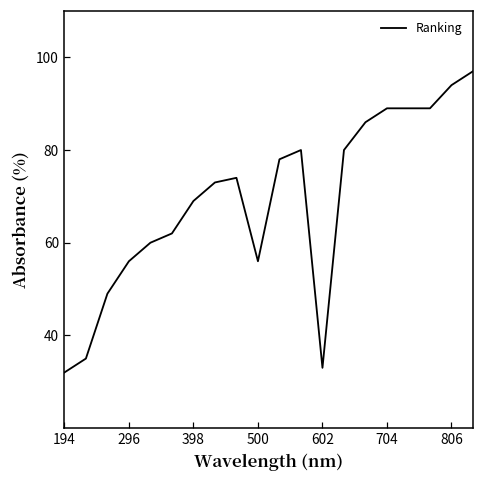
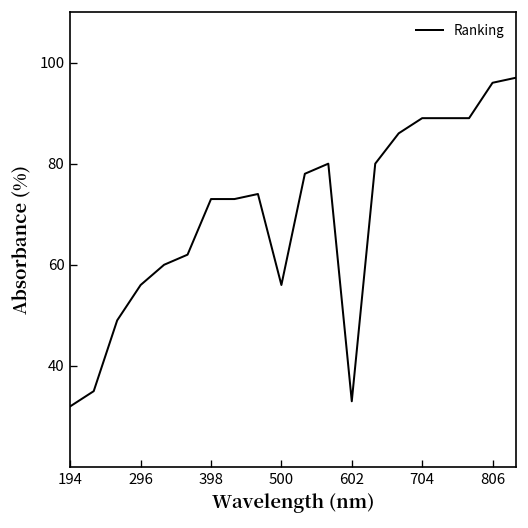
  {
    "194": 32,
    "296": 56,
-   "398": 69,
+   "398": 73,
    "500": 56,
    "602": 33,
    "704": 89,
-   "806": 94
+   "806": 96
  }
